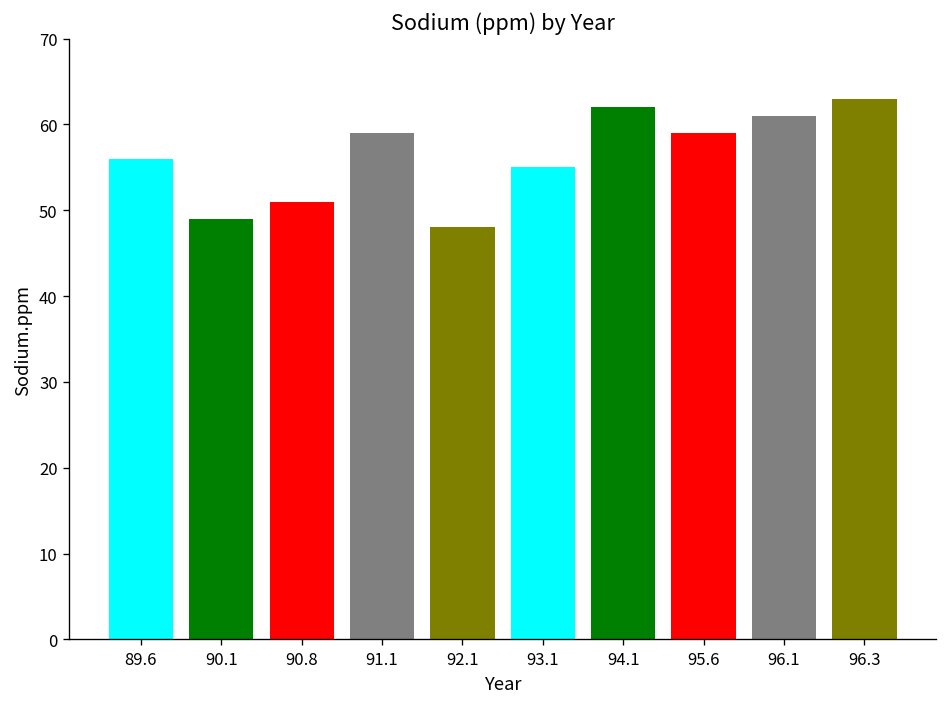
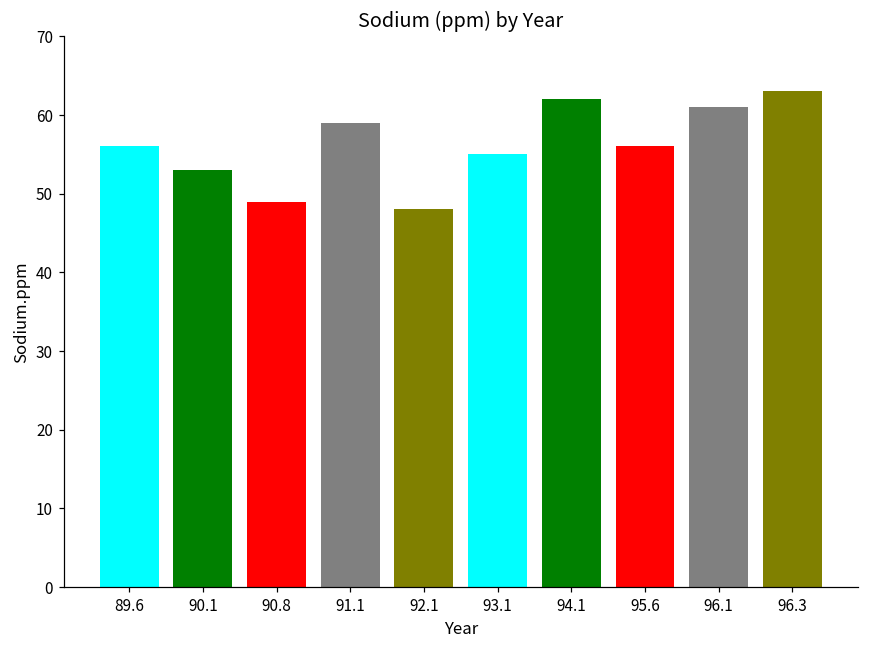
  {
    "89.6": 56,
-   "90.1": 49,
-   "90.8": 51,
+   "90.1": 53,
+   "90.8": 49,
    "91.1": 59,
    "92.1": 48,
    "93.1": 55,
    "94.1": 62,
-   "95.6": 59,
+   "95.6": 56,
    "96.1": 61,
    "96.3": 63
  }
